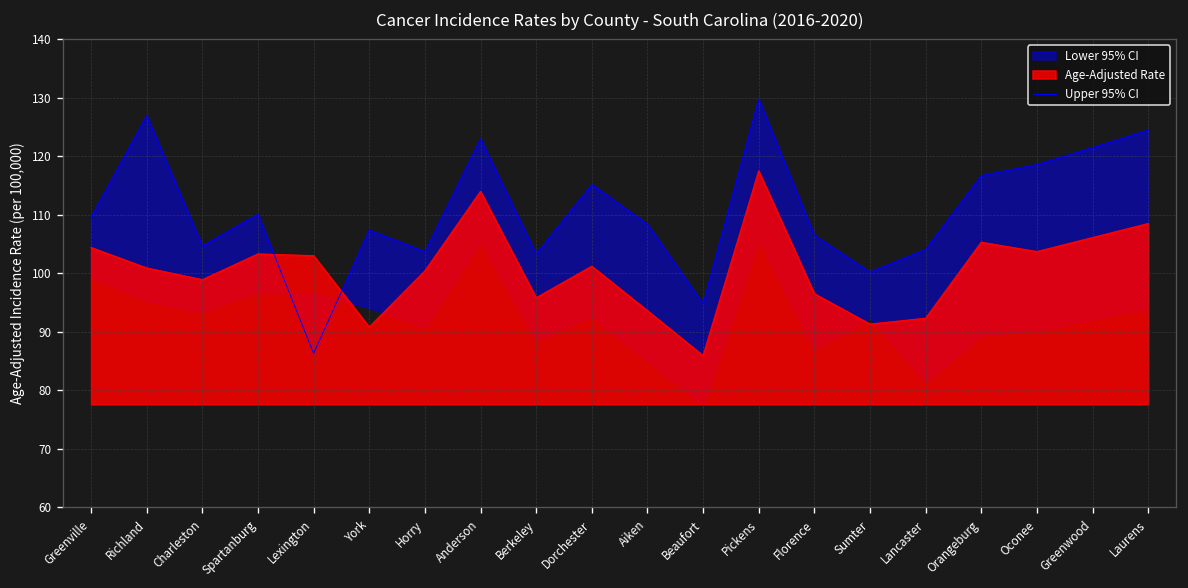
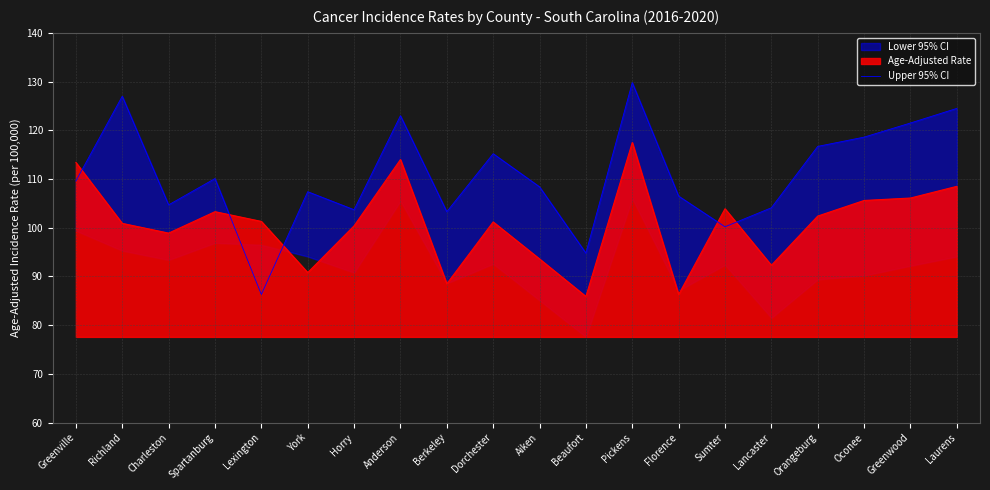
  {
    "Age-Adjusted Rate": {
-     "Greenville": 104,
+     "Greenville": 113,
      "Richland": 101,
      "Charleston": 99,
      "Spartanburg": 103,
-     "Lexington": 103,
+     "Lexington": 101,
      "York": 91,
      "Horry": 100,
      "Anderson": 114,
-     "Berkeley": 96,
+     "Berkeley": 89,
      "Dorchester": 101,
      "Aiken": 94,
      "Beaufort": 86,
      "Pickens": 118,
-     "Florence": 97,
-     "Sumter": 91,
+     "Florence": 86,
+     "Sumter": 104,
      "Lancaster": 92,
-     "Orangeburg": 105,
-     "Oconee": 104,
+     "Orangeburg": 102,
+     "Oconee": 106,
      "Greenwood": 106,
      "Laurens": 109
    }
  }
